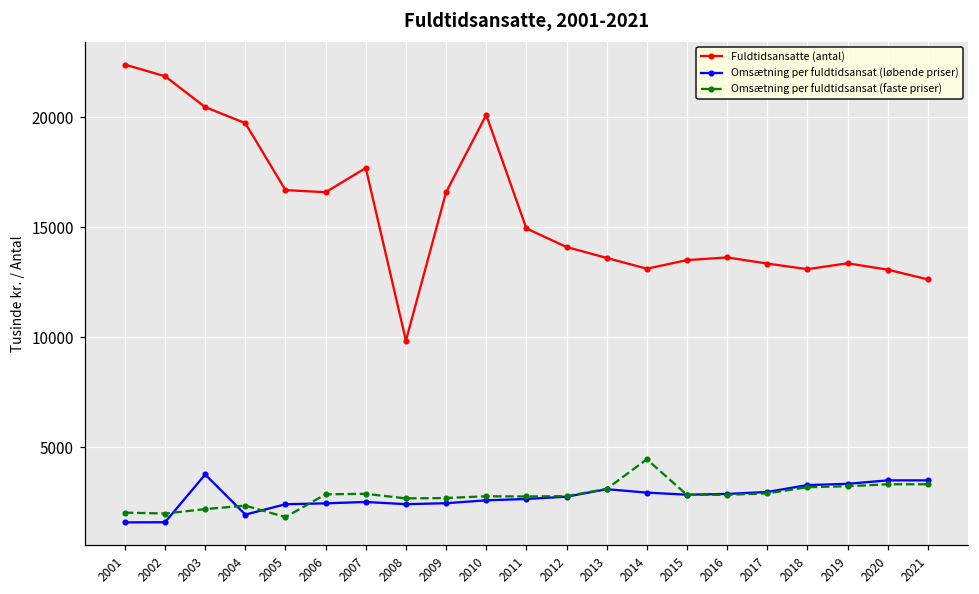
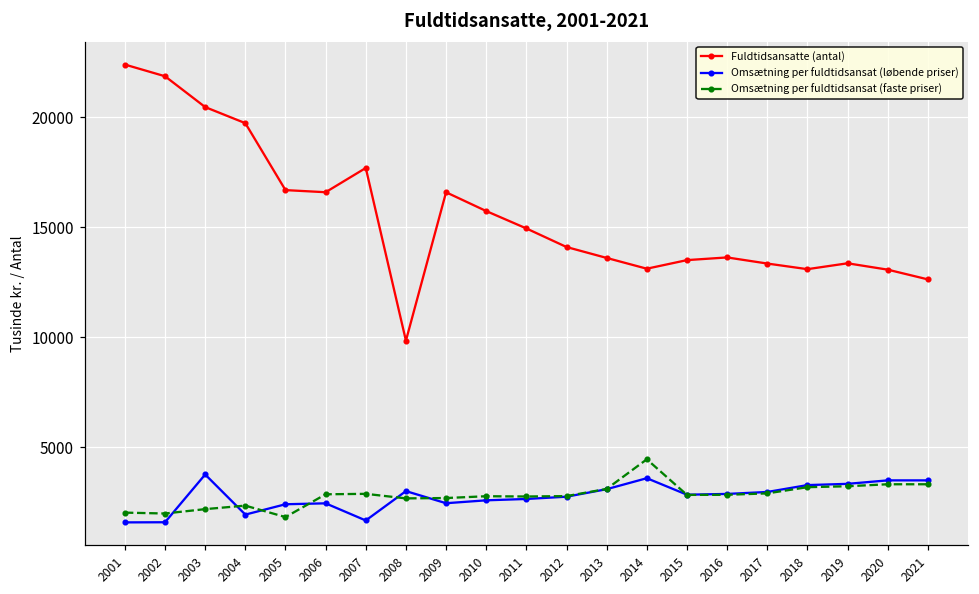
  {
    "Fuldtidsansatte (antal)": {
      "2001": 22400,
      "2002": 21900,
      "2003": 20500,
      "2004": 19700,
      "2005": 16700,
      "2006": 16600,
      "2007": 17700,
      "2008": 9800,
      "2009": 16600,
-     "2010": 20100,
+     "2010": 15700,
      "2011": 14900,
      "2012": 14100,
      "2013": 13600,
      "2014": 13100,
      "2015": 13500,
      "2016": 13600,
      "2017": 13400,
      "2018": 13100,
      "2019": 13400,
      "2020": 13100,
      "2021": 12600
    },
    "Omsætning per fuldtidsansat (løbende priser)": {
      "2001": 1600,
      "2002": 1600,
      "2003": 3800,
      "2004": 1900,
      "2005": 2400,
      "2006": 2400,
-     "2007": 2500,
-     "2008": 2400,
+     "2007": 1700,
+     "2008": 3000,
      "2009": 2400,
      "2010": 2600,
-     "2014": 2900,
+     "2014": 3600,
      "2020": 3500,
      "2021": 3500
    },
    "Omsætning per fuldtidsansat (faste priser)": {
      "2001": 2000,
      "2002": 2000,
      "2003": 2200,
      "2004": 2300,
      "2005": 1800,
      "2006": 2900,
      "2007": 2900,
      "2008": 2700,
      "2009": 2700,
      "2010": 2800,
      "2014": 4400,
      "2020": 3300,
      "2021": 3300
    }
  }
